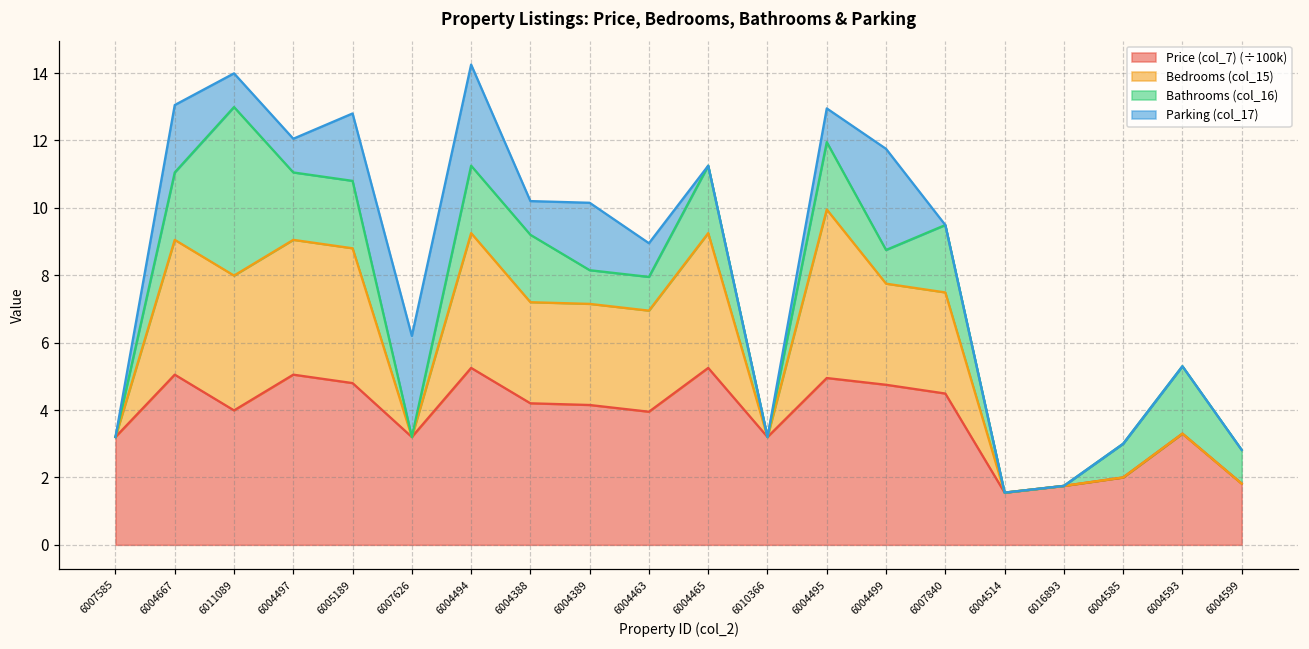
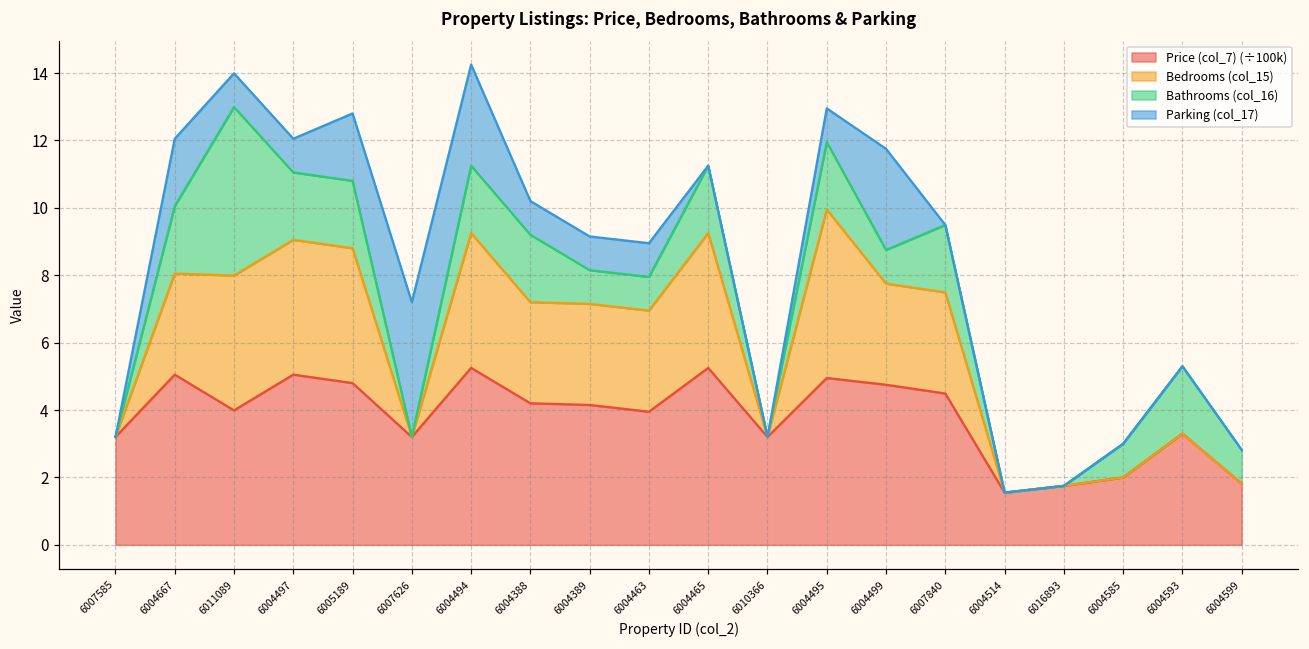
  {
    "Price (col_7) (÷100k)": {
      "6004667": 5,
      "6011089": 4,
      "6004497": 5,
      "6005189": 4.8,
      "6004494": 5.3,
      "6004388": 4.2,
      "6004389": 4.2,
      "6004463": 4,
      "6004465": 5.3,
      "6004495": 5,
      "6004499": 4.8,
      "6007840": 4.5
    },
    "Bedrooms (col_15)": {
-     "6004667": 4,
+     "6004667": 3,
      "6011089": 4,
      "6004497": 4,
      "6005189": 4,
      "6004494": 4,
      "6004388": 3,
      "6004389": 3,
      "6004463": 3,
      "6004465": 4,
      "6004495": 5,
      "6004499": 3,
      "6007840": 3
    },
    "Bathrooms (col_16)": {
      "6004667": 2,
      "6011089": 5,
      "6004497": 2,
      "6005189": 2,
      "6004494": 2,
      "6004388": 2,
      "6004389": 1,
      "6004463": 1,
      "6004495": 2,
      "6004499": 1
    },
    "Parking (col_17)": {
      "6004667": 2,
      "6011089": 1,
      "6004497": 1,
      "6005189": 2,
-     "6007626": 3,
+     "6007626": 4,
      "6004494": 3,
      "6004388": 1,
-     "6004389": 2,
+     "6004389": 1,
      "6004463": 1,
      "6004495": 1,
      "6004499": 3
    }
  }
